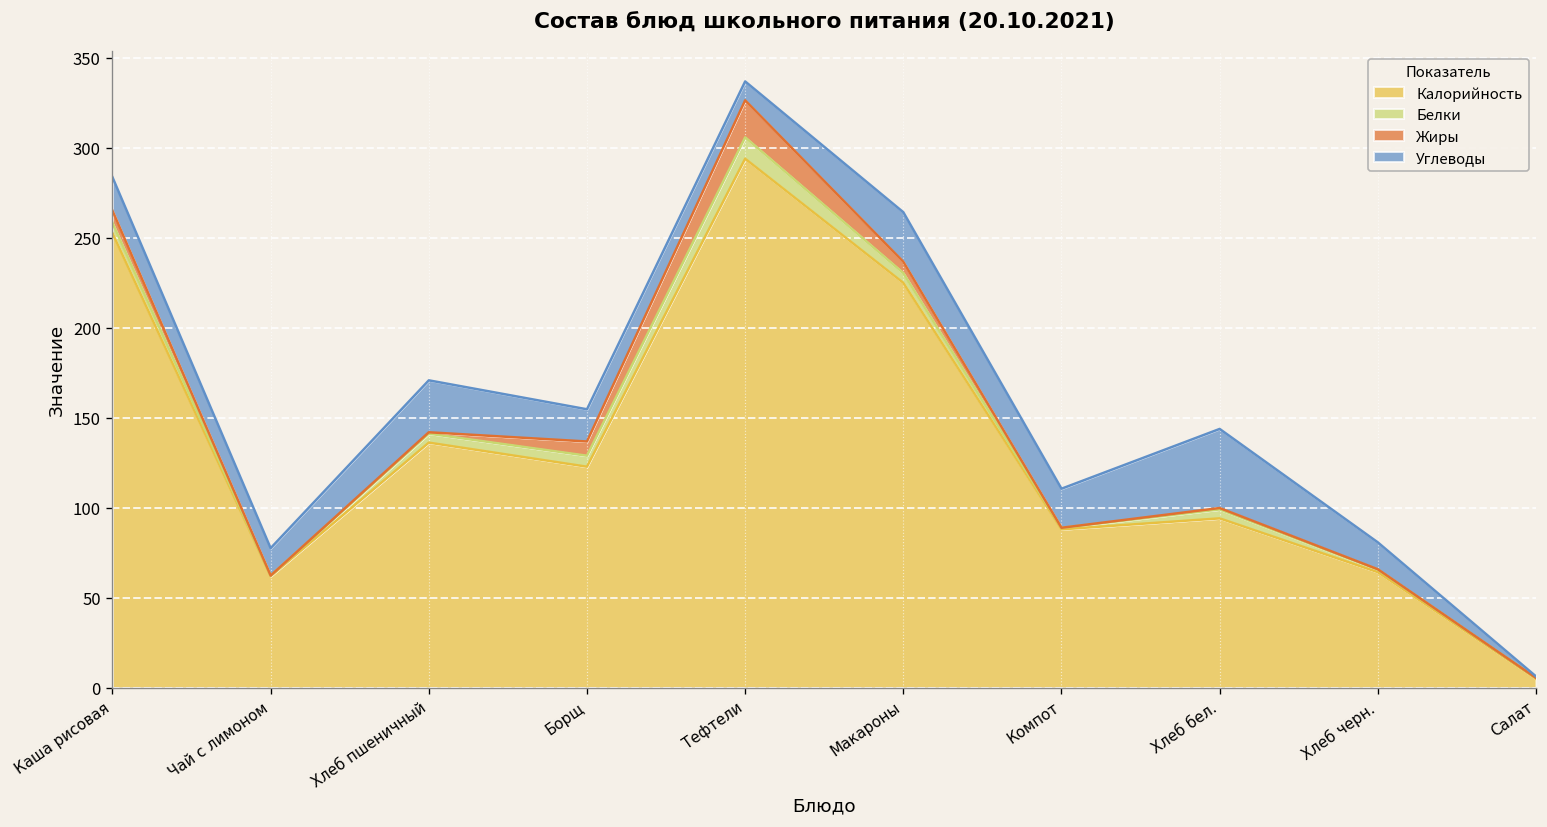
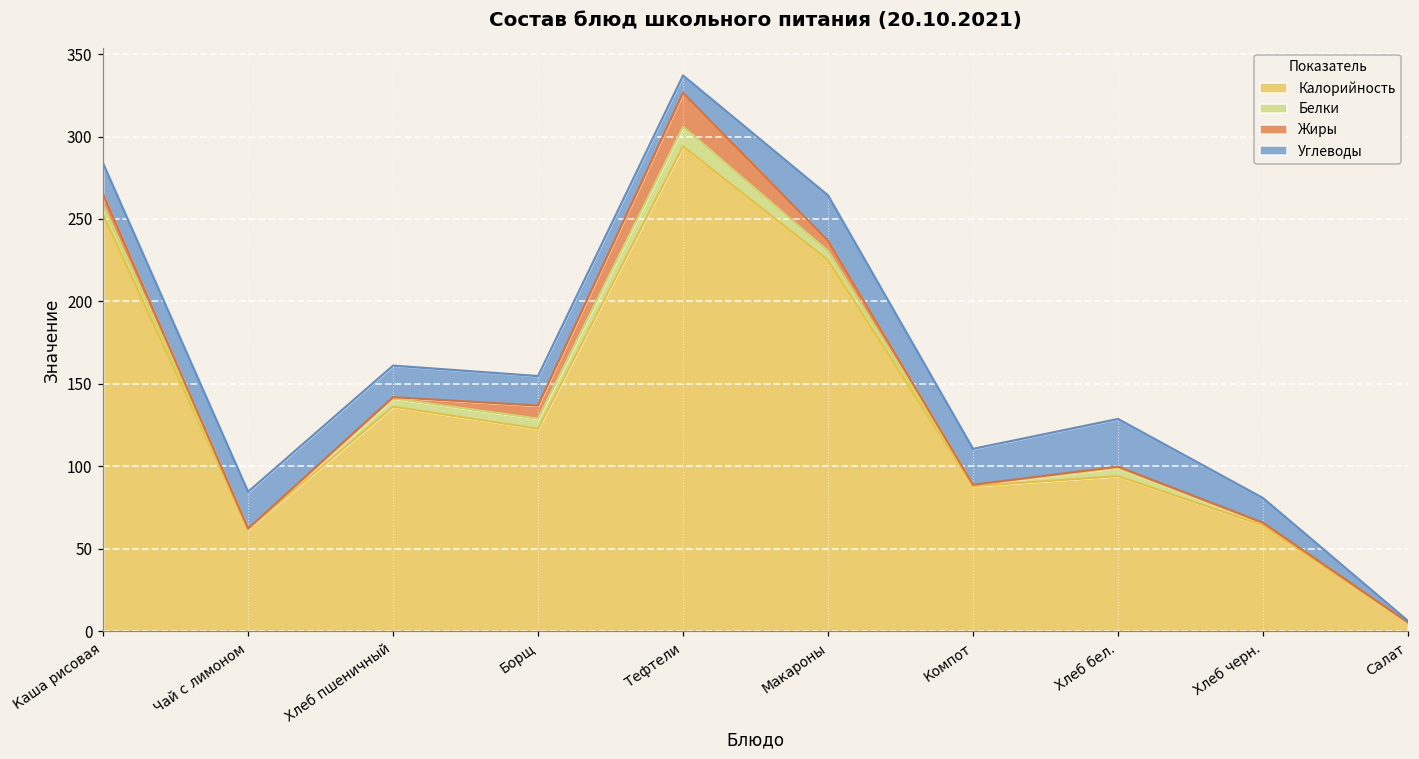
  {
    "Калорийность": {
      "Каша рисовая": 253,
      "Хлеб пшеничный": 136,
      "Борщ": 123,
      "Тефтели": 294,
      "Макароны": 225,
      "Хлеб бел.": 94
    },
    "Белки": {
      "Каша рисовая": 6,
      "Борщ": 6,
      "Тефтели": 12,
      "Макароны": 5
    },
    "Жиры": {
      "Каша рисовая": 7,
      "Борщ": 8,
      "Тефтели": 21,
      "Макароны": 6
    },
    "Углеводы": {
      "Каша рисовая": 19,
-     "Чай с лимоном": 15,
-     "Хлеб пшеничный": 29,
+     "Чай с лимоном": 22,
+     "Хлеб пшеничный": 19,
      "Борщ": 18,
      "Тефтели": 11,
      "Макароны": 28,
      "Компот": 22,
-     "Хлеб бел.": 44,
+     "Хлеб бел.": 29,
      "Хлеб черн.": 15
    }
  }
